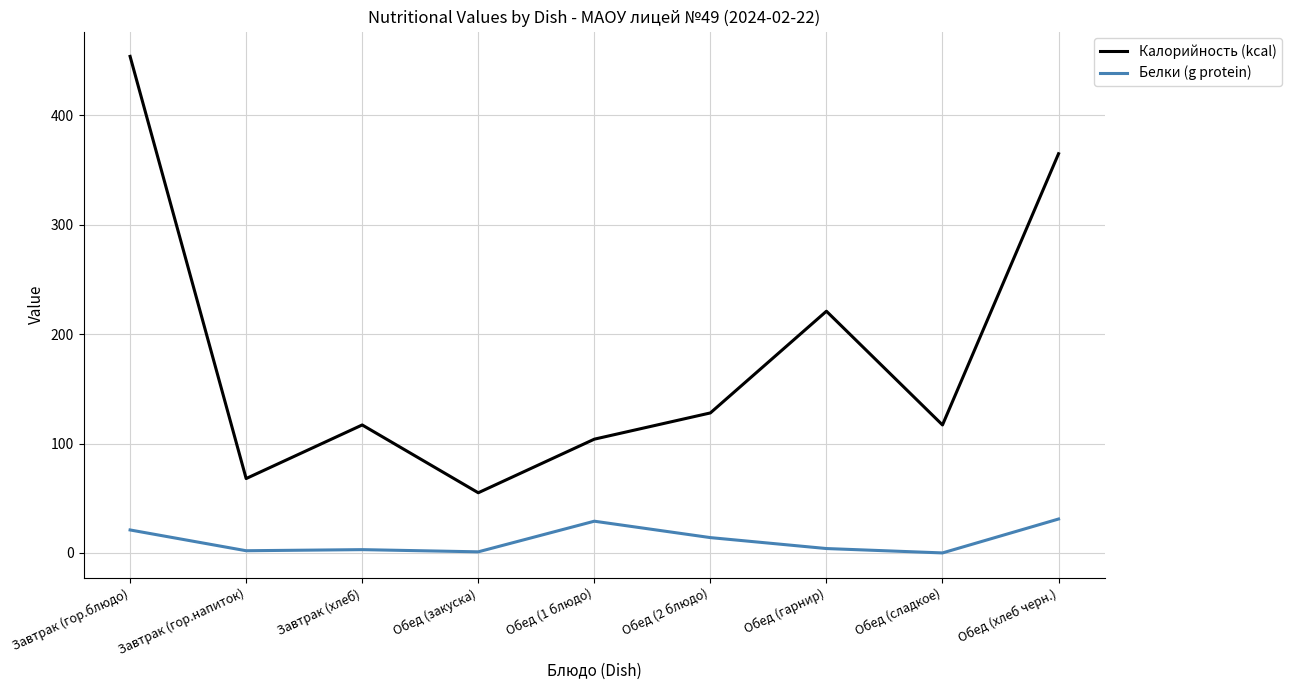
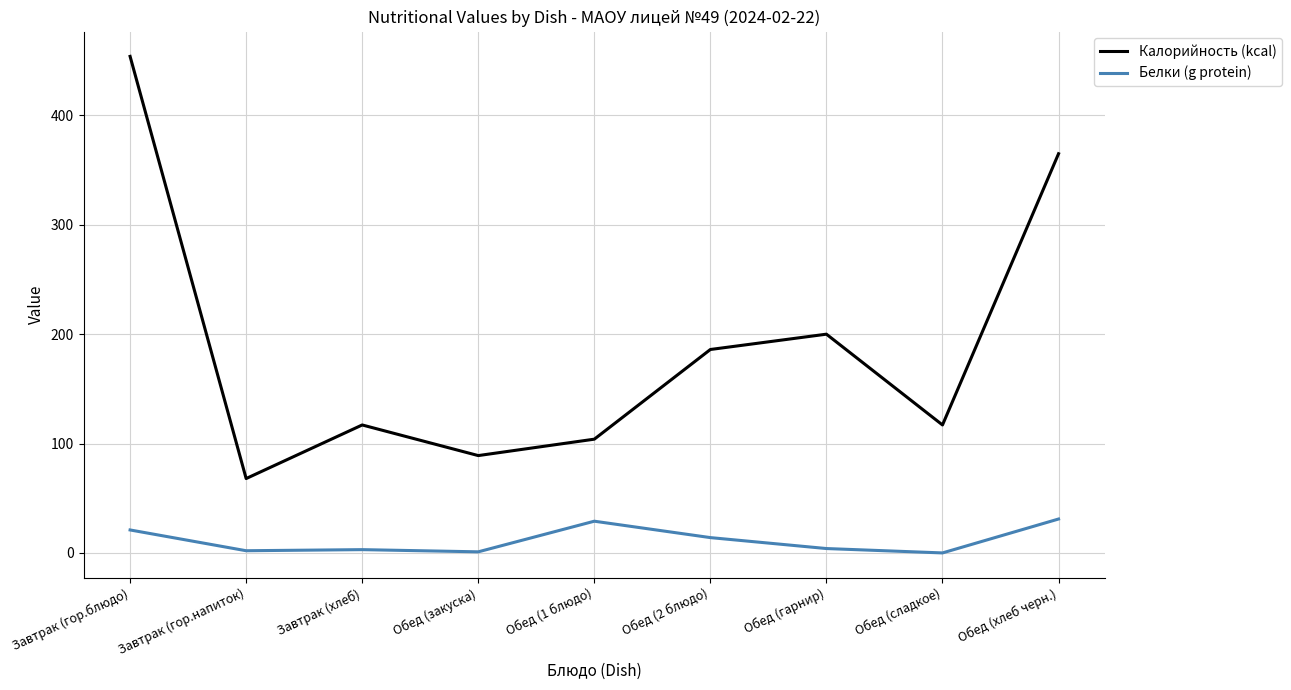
  {
    "Калорийность (kcal)": {
      "Завтрак (гор.блюдо)": 454,
      "Завтрак (гор.напиток)": 68,
      "Завтрак (хлеб)": 117,
-     "Обед (закуска)": 55,
+     "Обед (закуска)": 89,
      "Обед (1 блюдо)": 104,
-     "Обед (2 блюдо)": 128,
-     "Обед (гарнир)": 221,
+     "Обед (2 блюдо)": 186,
+     "Обед (гарнир)": 200,
      "Обед (сладкое)": 117,
      "Обед (хлеб черн.)": 365
    },
    "Белки (g protein)": {
      "Завтрак (гор.блюдо)": 21,
      "Завтрак (гор.напиток)": 2,
      "Завтрак (хлеб)": 3,
      "Обед (закуска)": 1,
      "Обед (1 блюдо)": 29,
      "Обед (2 блюдо)": 14,
      "Обед (гарнир)": 4,
      "Обед (сладкое)": 0,
      "Обед (хлеб черн.)": 31
    }
  }
